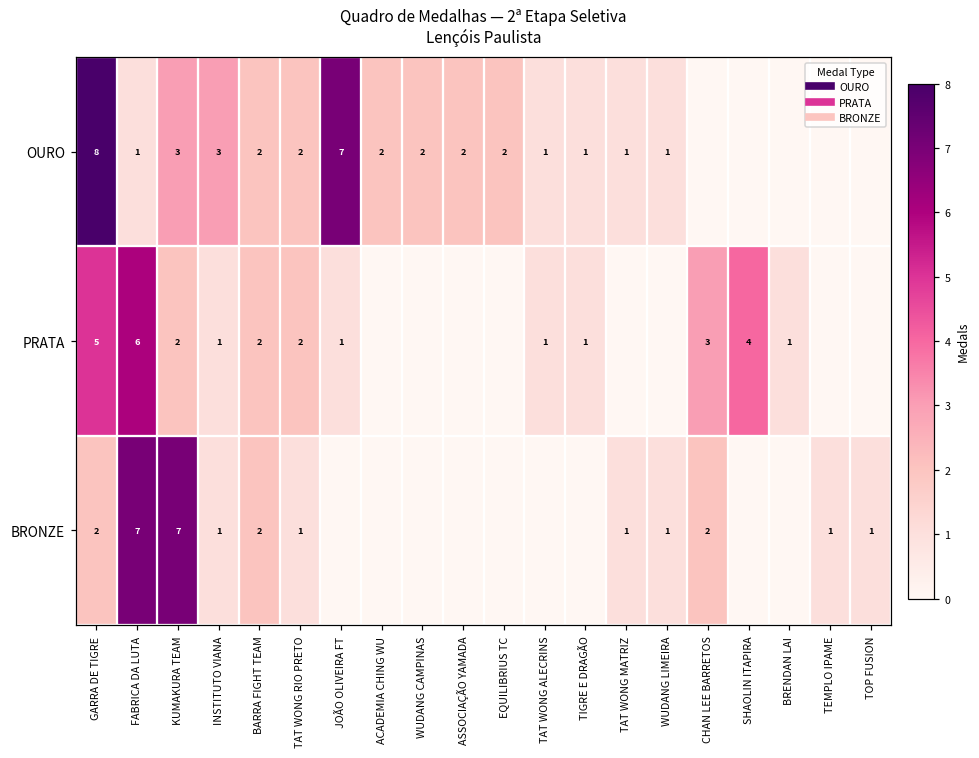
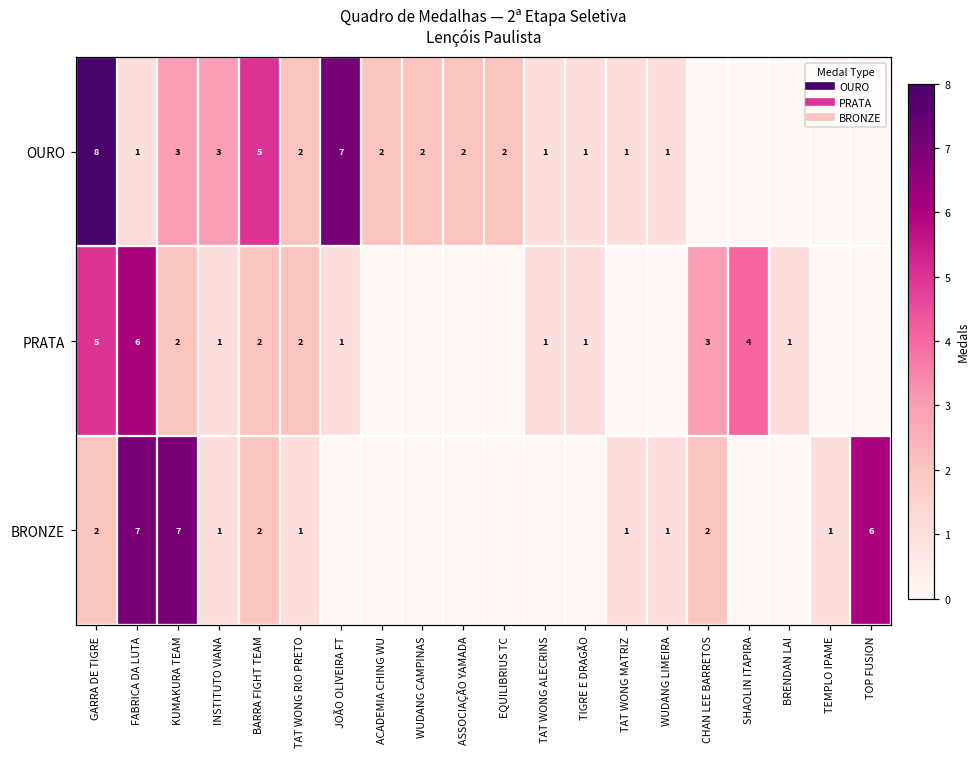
  {
    "OURO": {
      "GARRA DE TIGRE": 8,
      "FABRICA DA LUTA": 1,
      "KUMAKURA TEAM": 3,
      "INSTITUTO VIANA": 3,
-     "BARRA FIGHT TEAM": 2,
+     "BARRA FIGHT TEAM": 5,
      "TAT WONG RIO PRETO": 2,
      "JOÃO OLIVEIRA FT": 7,
      "ACADEMIA CHING WU": 2,
      "WUDANG CAMPINAS": 2,
      "ASSOCIAÇÃO YAMADA": 2,
      "EQUILIBRIUS TC": 2,
      "TAT WONG ALECRINS": 1,
      "TIGRE E DRAGÃO": 1,
      "TAT WONG MATRIZ": 1,
      "WUDANG LIMEIRA": 1
    },
    "PRATA": {
      "GARRA DE TIGRE": 5,
      "FABRICA DA LUTA": 6,
      "KUMAKURA TEAM": 2,
      "INSTITUTO VIANA": 1,
      "BARRA FIGHT TEAM": 2,
      "TAT WONG RIO PRETO": 2,
      "JOÃO OLIVEIRA FT": 1,
      "TAT WONG ALECRINS": 1,
      "TIGRE E DRAGÃO": 1,
      "CHAN LEE BARRETOS": 3,
      "SHAOLIN ITAPIRA": 4,
      "BRENDAN LAI": 1
    },
    "BRONZE": {
      "GARRA DE TIGRE": 2,
      "FABRICA DA LUTA": 7,
      "KUMAKURA TEAM": 7,
      "INSTITUTO VIANA": 1,
      "BARRA FIGHT TEAM": 2,
      "TAT WONG RIO PRETO": 1,
      "TAT WONG MATRIZ": 1,
      "WUDANG LIMEIRA": 1,
      "CHAN LEE BARRETOS": 2,
      "TEMPLO IPAME": 1,
-     "TOP FUSION": 1
+     "TOP FUSION": 6
    }
  }
